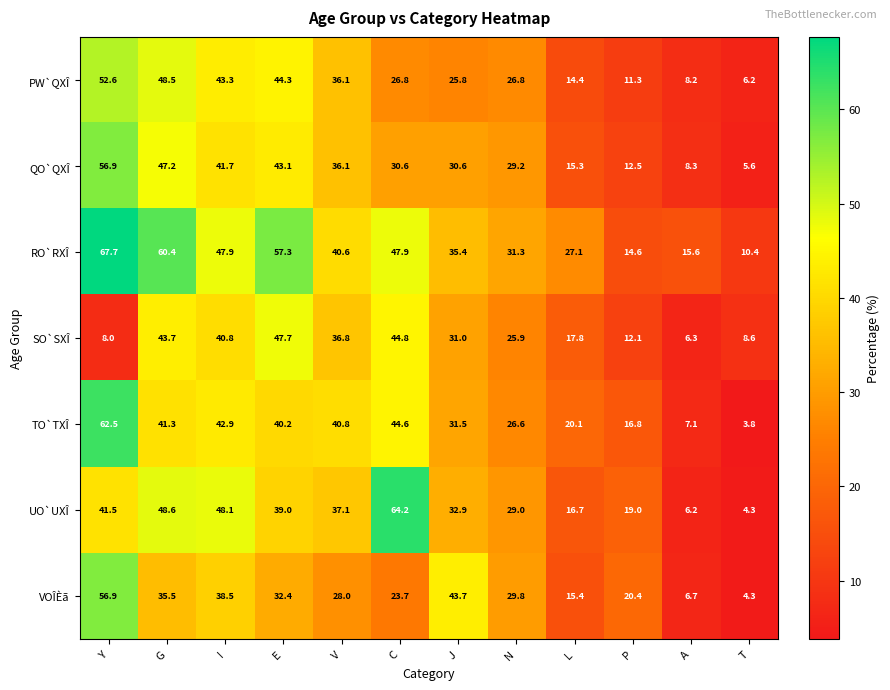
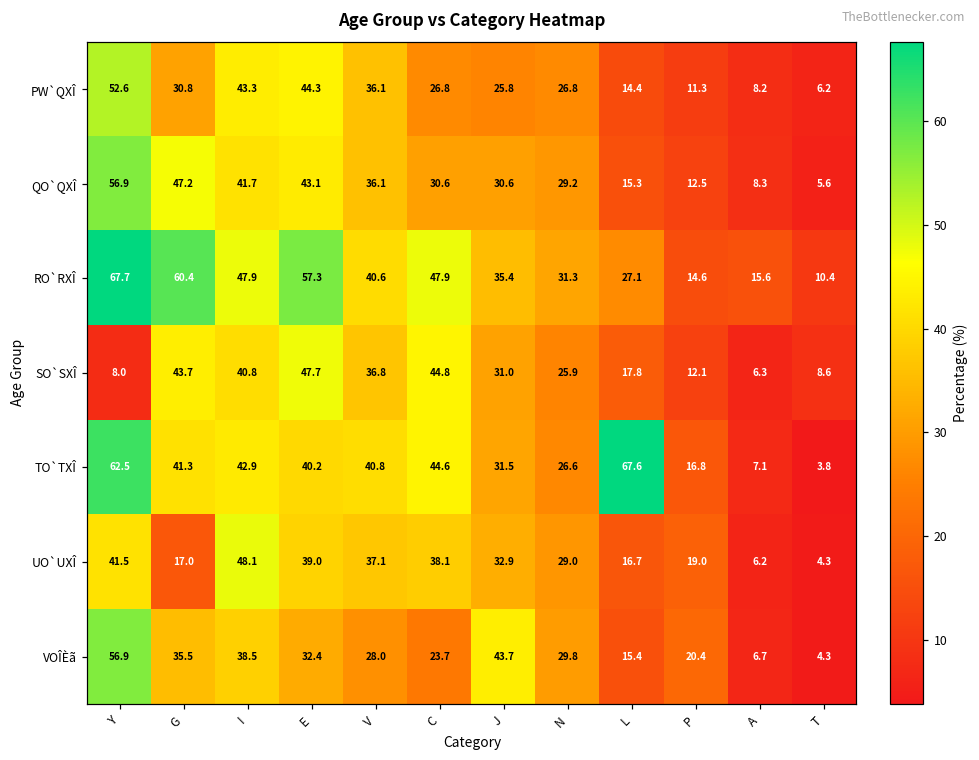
  {
    "PW`QXÎ": {
      "Y": 52.6,
-     "G": 48.5,
+     "G": 30.8,
      "I": 43.3,
      "E": 44.3,
      "V": 36.1,
      "C": 26.8,
      "J": 25.8,
      "N": 26.8,
      "L": 14.4,
      "P": 11.3,
      "A": 8.2,
      "T": 6.2
    },
    "QO`QXÎ": {
      "Y": 56.9,
      "G": 47.2,
      "I": 41.7,
      "E": 43.1,
      "V": 36.1,
      "C": 30.6,
      "J": 30.6,
      "N": 29.2,
      "L": 15.3,
      "P": 12.5,
      "A": 8.3,
      "T": 5.6
    },
    "RO`RXÎ": {
      "Y": 67.7,
      "G": 60.4,
      "I": 47.9,
      "E": 57.3,
      "V": 40.6,
      "C": 47.9,
      "J": 35.4,
      "N": 31.3,
      "L": 27.1,
      "P": 14.6,
      "A": 15.6,
      "T": 10.4
    },
    "SO`SXÎ": {
      "Y": 8.0,
      "G": 43.7,
      "I": 40.8,
      "E": 47.7,
      "V": 36.8,
      "C": 44.8,
      "J": 31.0,
      "N": 25.9,
      "L": 17.8,
      "P": 12.1,
      "A": 6.3,
      "T": 8.6
    },
    "TO`TXÎ": {
      "Y": 62.5,
      "G": 41.3,
      "I": 42.9,
      "E": 40.2,
      "V": 40.8,
      "C": 44.6,
      "J": 31.5,
      "N": 26.6,
-     "L": 20.1,
+     "L": 67.6,
      "P": 16.8,
      "A": 7.1,
      "T": 3.8
    },
    "UO`UXÎ": {
      "Y": 41.5,
-     "G": 48.6,
+     "G": 17.0,
      "I": 48.1,
      "E": 39.0,
      "V": 37.1,
-     "C": 64.2,
+     "C": 38.1,
      "J": 32.9,
      "N": 29.0,
      "L": 16.7,
      "P": 19.0,
      "A": 6.2,
      "T": 4.3
    },
    "VOÎÈã": {
      "Y": 56.9,
      "G": 35.5,
      "I": 38.5,
      "E": 32.4,
      "V": 28.0,
      "C": 23.7,
      "J": 43.7,
      "N": 29.8,
      "L": 15.4,
      "P": 20.4,
      "A": 6.7,
      "T": 4.3
    }
  }
